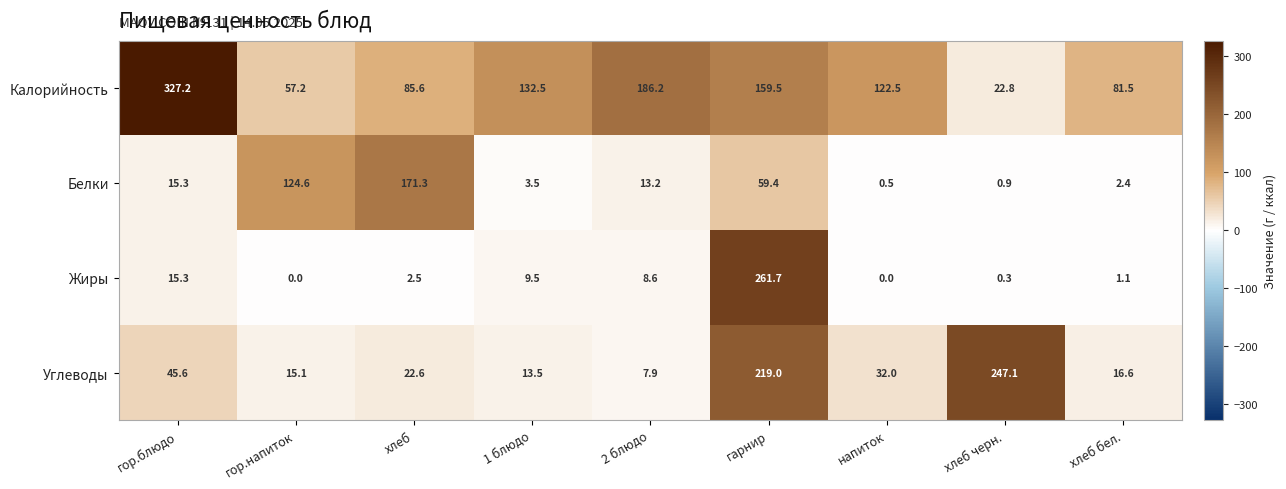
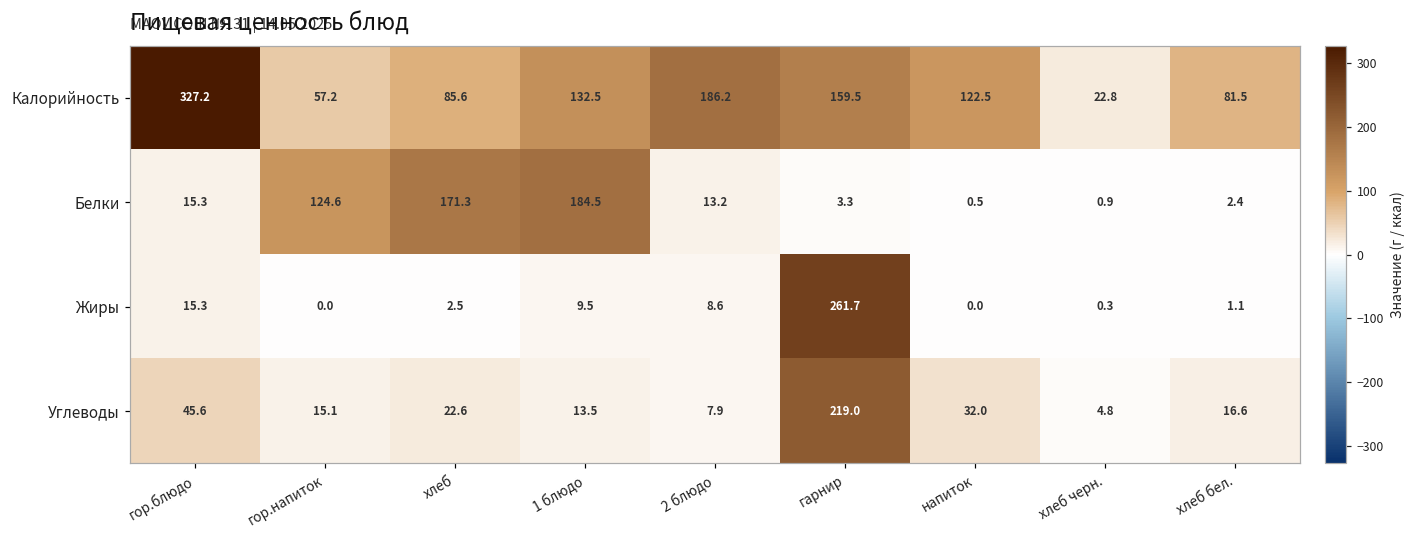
  {
    "Калорийность": {
      "гор.блюдо": 327.2,
      "гор.напиток": 57.2,
      "хлеб": 85.6,
      "1 блюдо": 132.5,
      "2 блюдо": 186.2,
      "гарнир": 159.5,
      "напиток": 122.5,
      "хлеб черн.": 22.8,
      "хлеб бел.": 81.5
    },
    "Белки": {
      "гор.блюдо": 15.3,
      "гор.напиток": 124.6,
      "хлеб": 171.3,
-     "1 блюдо": 3.5,
+     "1 блюдо": 184.5,
      "2 блюдо": 13.2,
-     "гарнир": 59.4,
+     "гарнир": 3.3,
      "напиток": 0.5,
      "хлеб черн.": 0.9,
      "хлеб бел.": 2.4
    },
    "Жиры": {
      "гор.блюдо": 15.3,
      "гор.напиток": 0.0,
      "хлеб": 2.5,
      "1 блюдо": 9.5,
      "2 блюдо": 8.6,
      "гарнир": 261.7,
      "напиток": 0.0,
      "хлеб черн.": 0.3,
      "хлеб бел.": 1.1
    },
    "Углеводы": {
      "гор.блюдо": 45.6,
      "гор.напиток": 15.1,
      "хлеб": 22.6,
      "1 блюдо": 13.5,
      "2 блюдо": 7.9,
      "гарнир": 219.0,
      "напиток": 32.0,
-     "хлеб черн.": 247.1,
+     "хлеб черн.": 4.8,
      "хлеб бел.": 16.6
    }
  }
